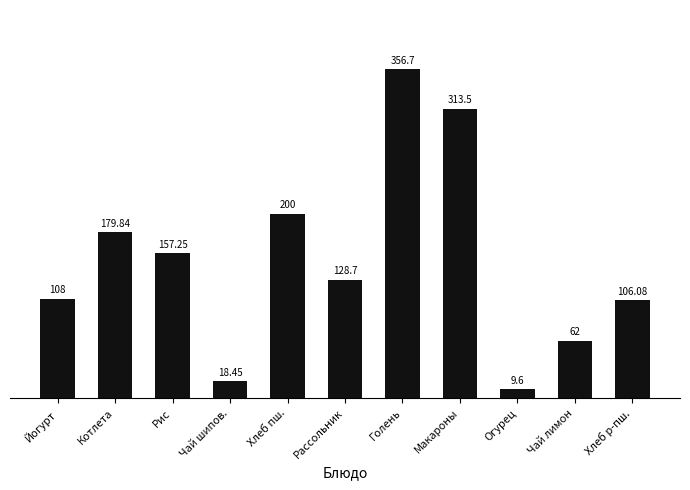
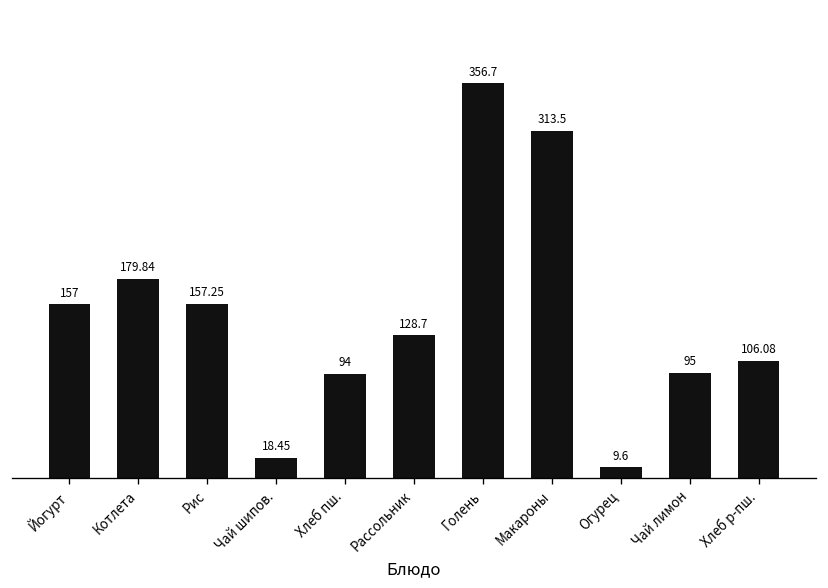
  {
-   "Йогурт": 108,
+   "Йогурт": 157,
    "Котлета": 179.84,
    "Рис": 157.25,
    "Чай шипов.": 18.45,
-   "Хлеб пш.": 200,
+   "Хлеб пш.": 94,
    "Рассольник": 128.7,
    "Голень": 356.7,
    "Макароны": 313.5,
    "Огурец": 9.6,
-   "Чай лимон": 62,
+   "Чай лимон": 95,
    "Хлеб р-пш.": 106.08
  }
